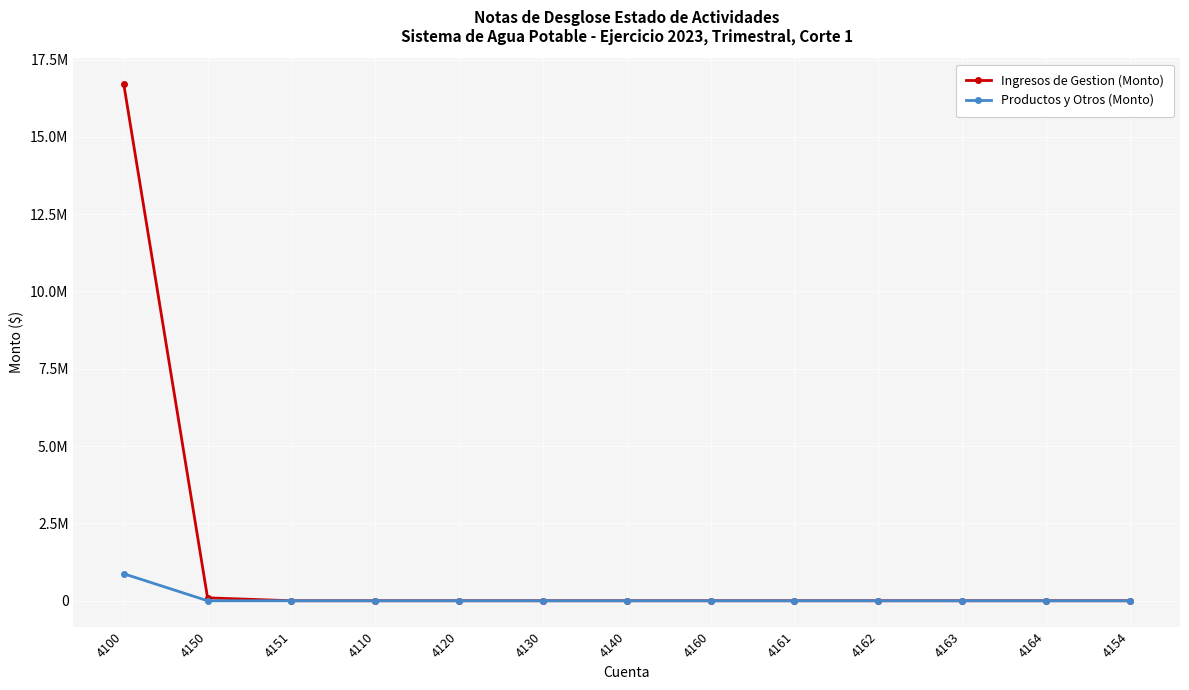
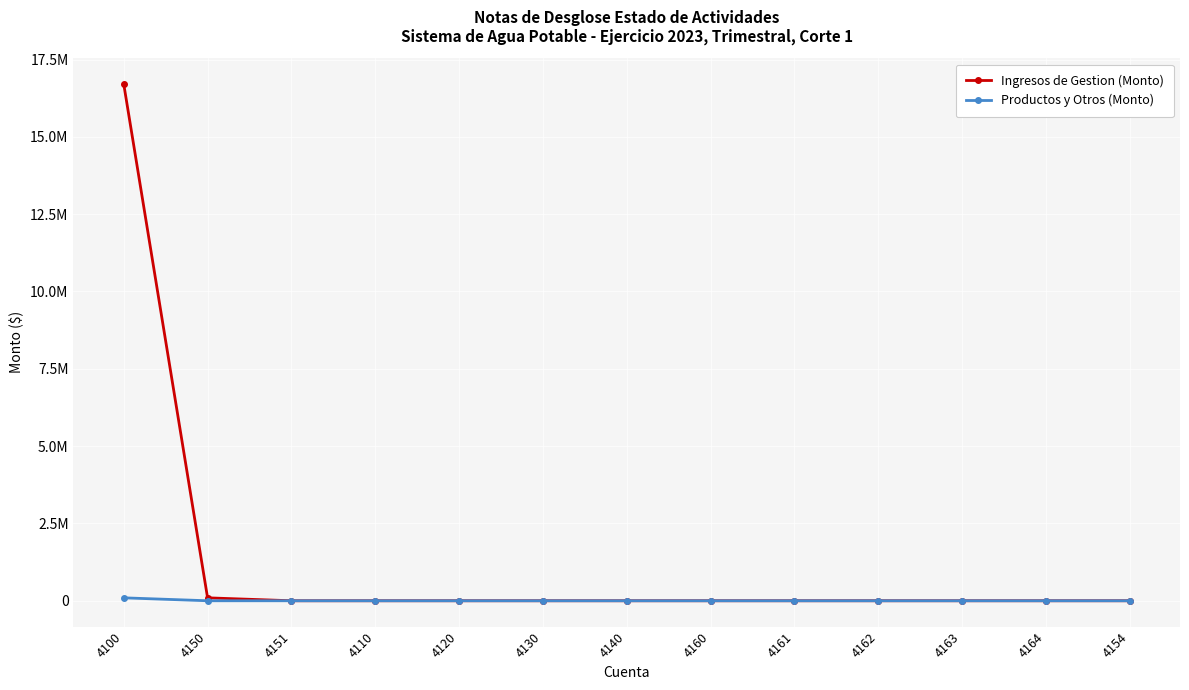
  {
    "Ingresos de Gestion (Monto)": {
      "4100": 16700000,
      "4150": 100000
    },
    "Productos y Otros (Monto)": {
-     "4100": 900000,
+     "4100": 100000,
      "4150": 0
    }
  }
